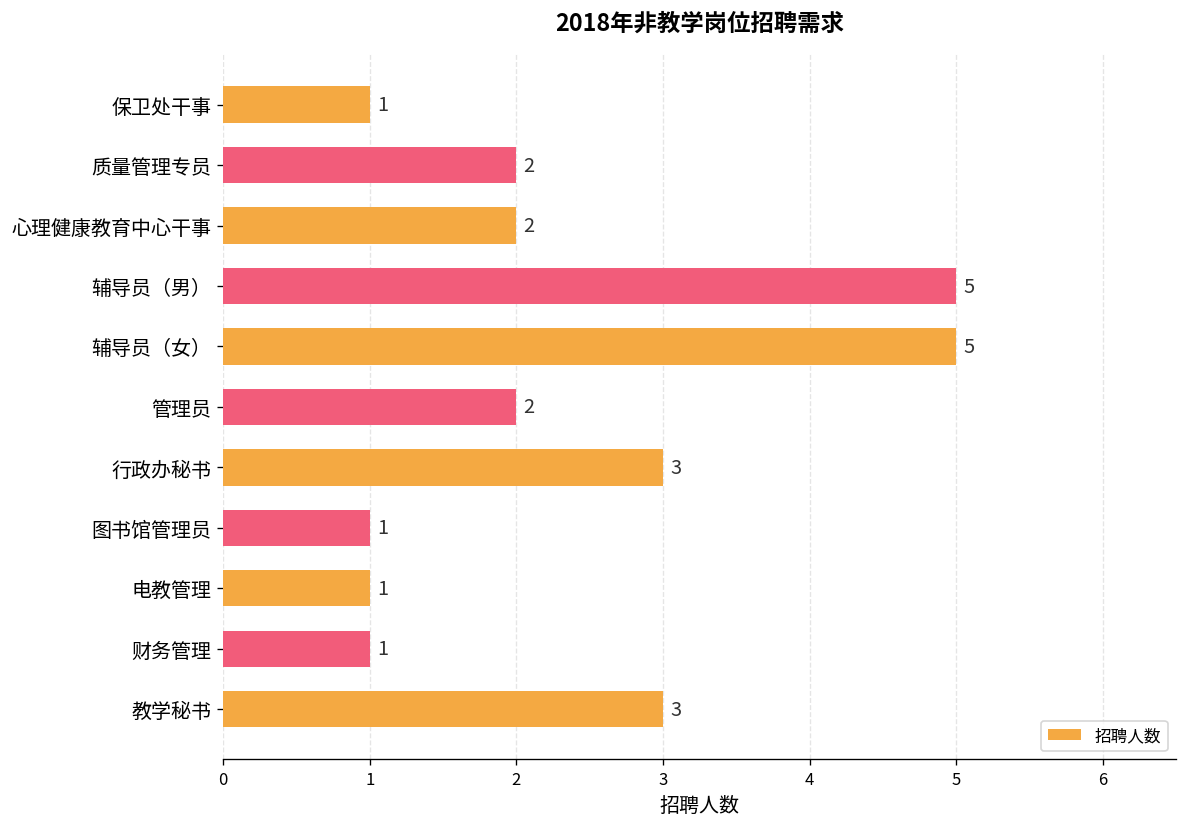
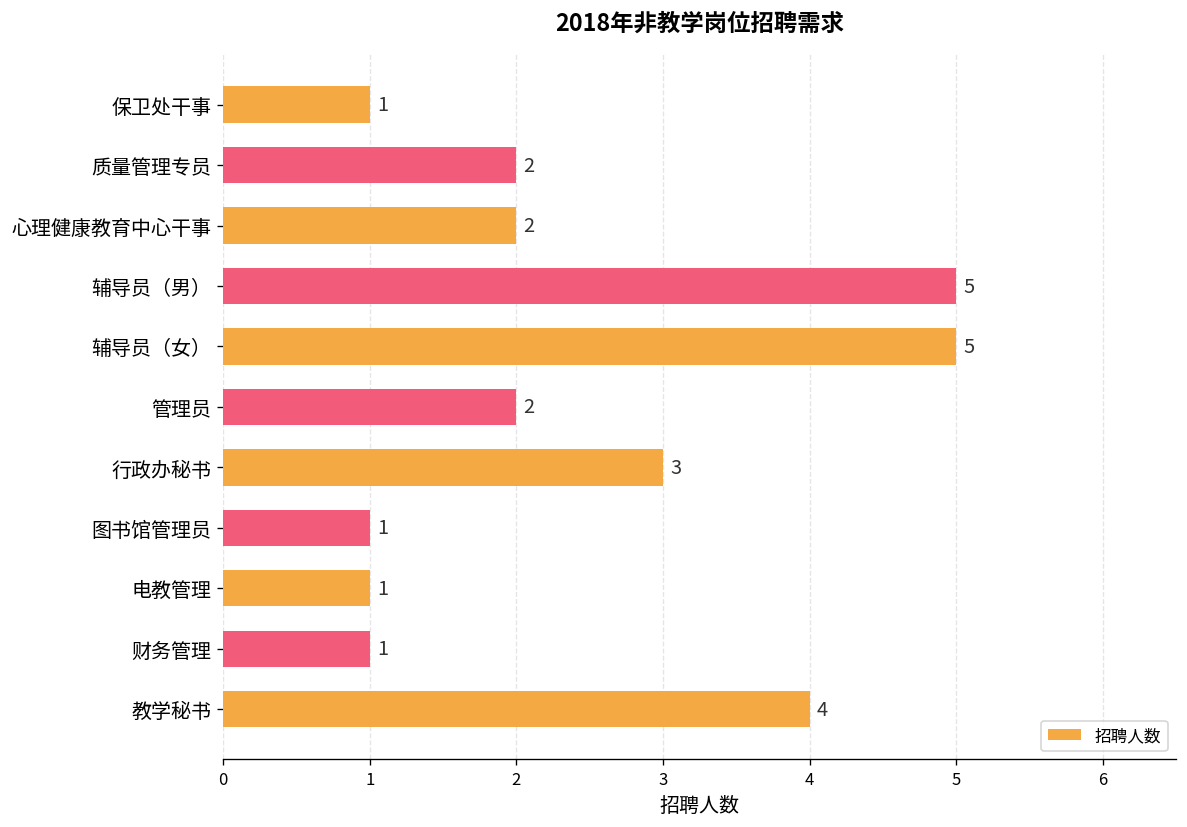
  {
    "保卫处干事": 1,
    "质量管理专员": 2,
    "心理健康教育中心干事": 2,
    "辅导员（男）": 5,
    "辅导员（女）": 5,
    "管理员": 2,
    "行政办秘书": 3,
    "图书馆管理员": 1,
    "电教管理": 1,
    "财务管理": 1,
-   "教学秘书": 3
+   "教学秘书": 4
  }
